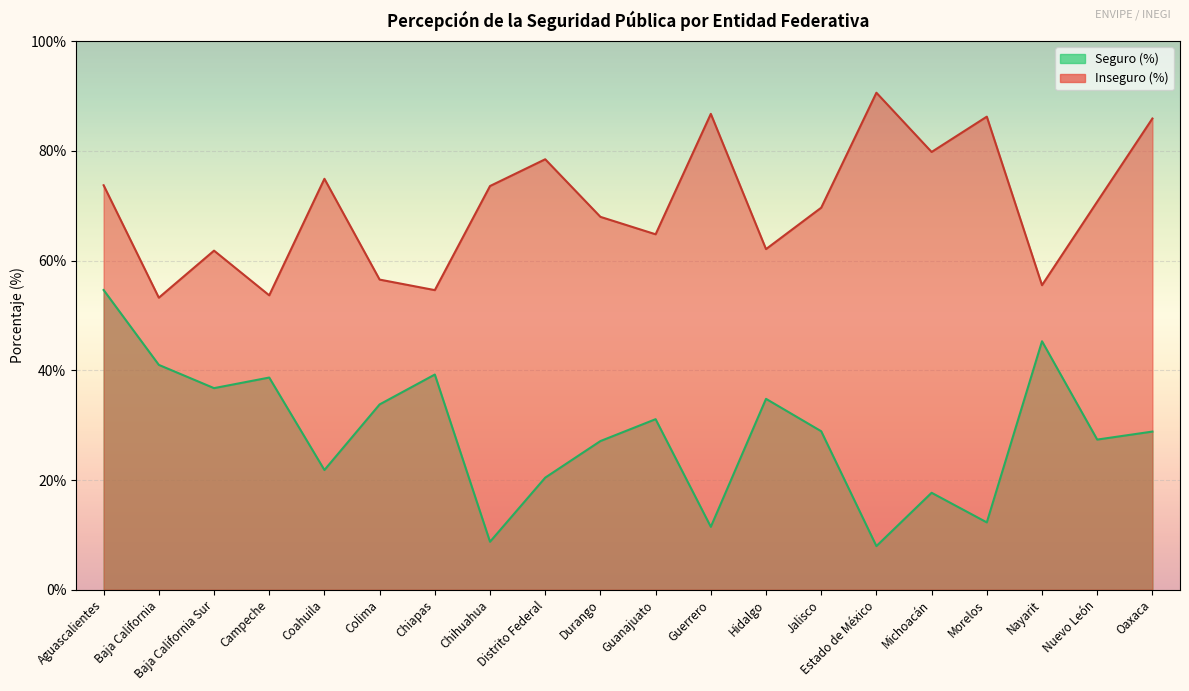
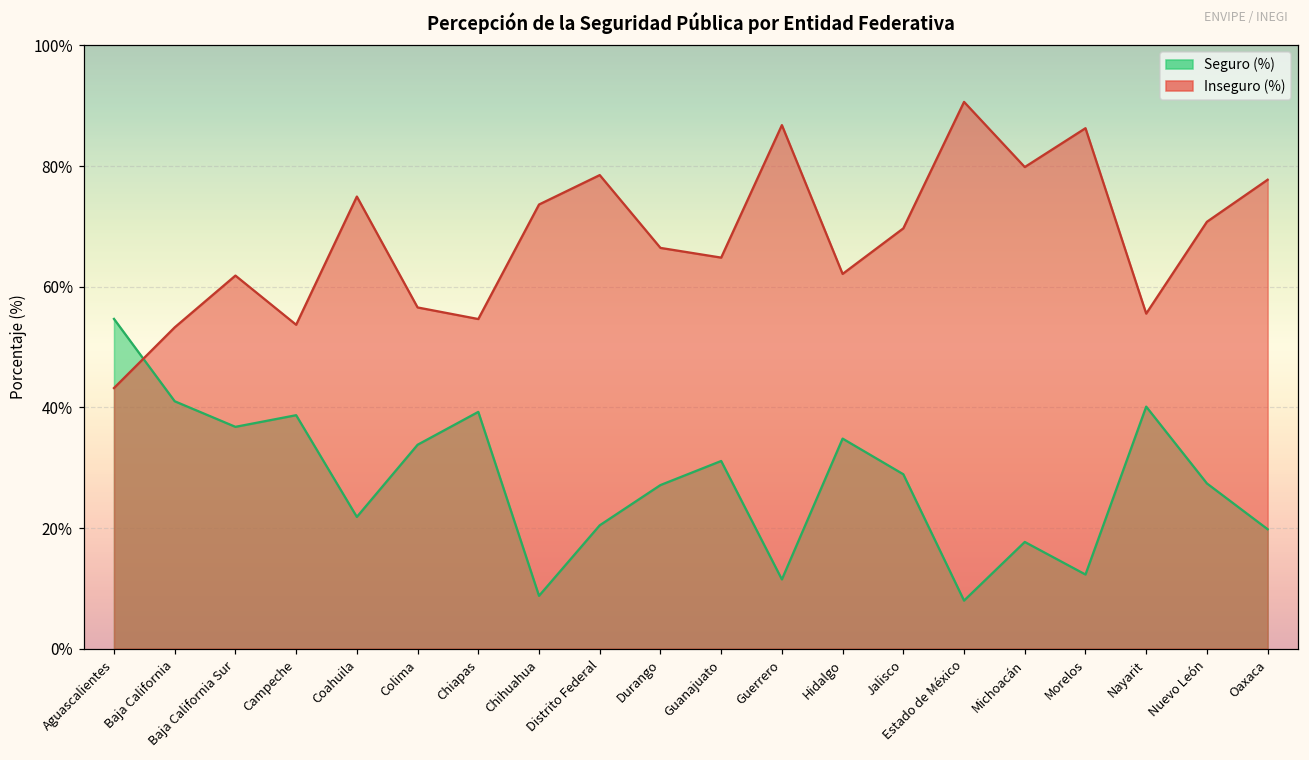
  {
    "Seguro (%)": {
      "Aguascalientes": "55%",
      "Baja California": "41%",
      "Baja California Sur": "37%",
      "Campeche": "39%",
      "Coahuila": "22%",
      "Colima": "34%",
      "Chiapas": "39%",
      "Chihuahua": "9%",
      "Distrito Federal": "20%",
      "Durango": "27%",
      "Guanajuato": "31%",
      "Guerrero": "11%",
      "Hidalgo": "35%",
      "Jalisco": "29%",
      "Estado de México": "8%",
      "Michoacán": "18%",
      "Morelos": "12%",
-     "Nayarit": "45%",
+     "Nayarit": "40%",
      "Nuevo León": "27%",
-     "Oaxaca": "29%"
+     "Oaxaca": "20%"
    },
    "Inseguro (%)": {
-     "Aguascalientes": "74%",
+     "Aguascalientes": "43%",
      "Baja California": "53%",
      "Baja California Sur": "62%",
      "Campeche": "54%",
      "Coahuila": "75%",
      "Colima": "57%",
      "Chiapas": "55%",
      "Chihuahua": "74%",
      "Distrito Federal": "78%",
-     "Durango": "68%",
+     "Durango": "66%",
      "Guanajuato": "65%",
      "Guerrero": "87%",
      "Hidalgo": "62%",
      "Jalisco": "70%",
      "Estado de México": "91%",
      "Michoacán": "80%",
      "Morelos": "86%",
      "Nayarit": "56%",
      "Nuevo León": "71%",
-     "Oaxaca": "86%"
+     "Oaxaca": "78%"
    }
  }
